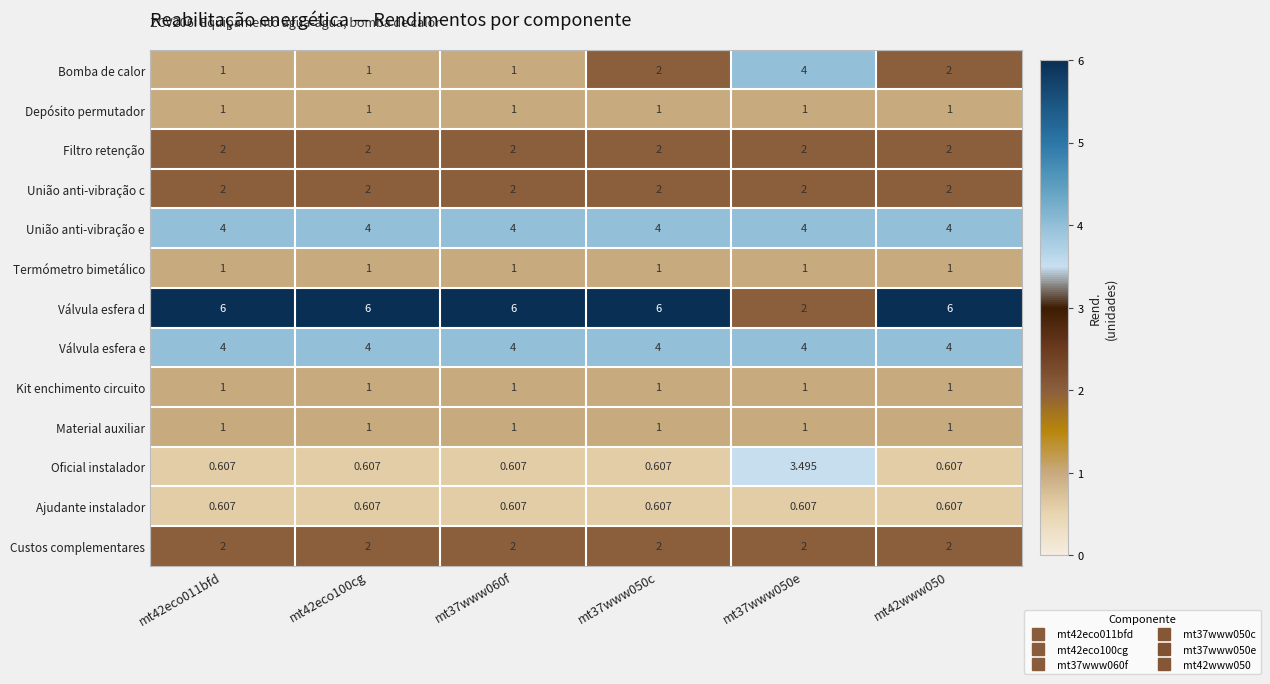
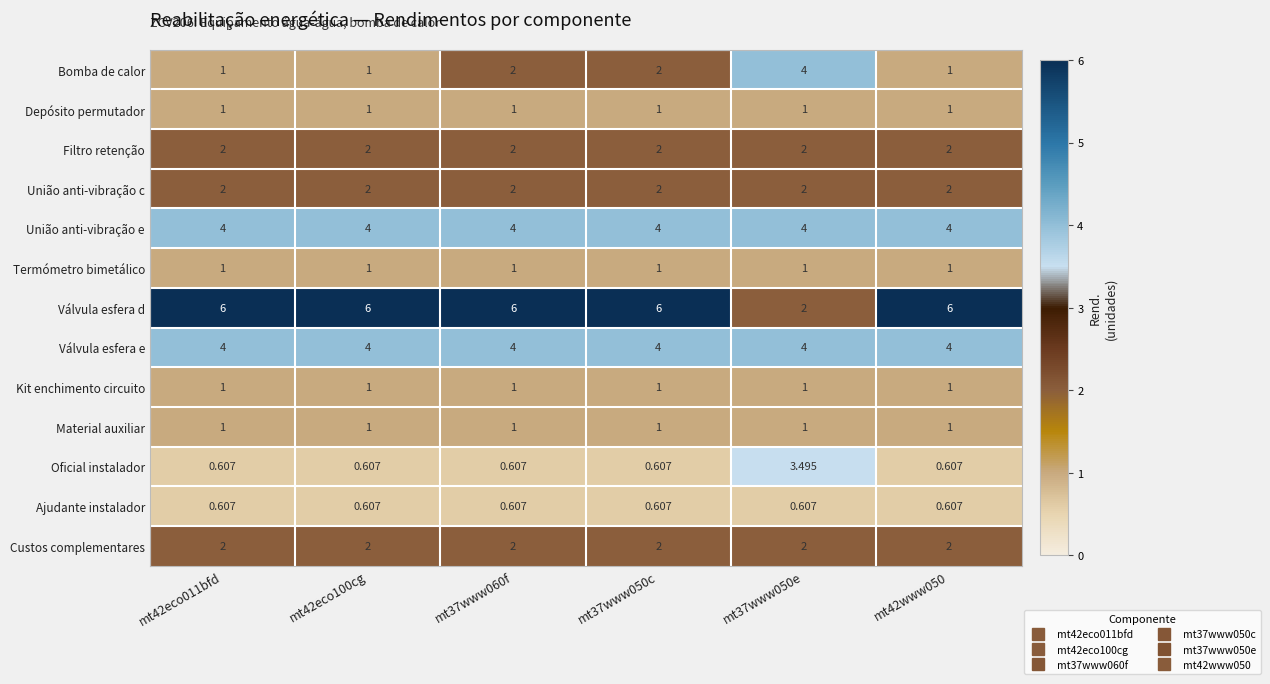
  {
    "Bomba de calor": {
      "mt42eco011bfd": 1,
      "mt42eco100cg": 1,
-     "mt37www060f": 1,
+     "mt37www060f": 2,
      "mt37www050c": 2,
      "mt37www050e": 4,
-     "mt42www050": 2
+     "mt42www050": 1
    },
    "Depósito permutador": {
      "mt42eco011bfd": 1,
      "mt42eco100cg": 1,
      "mt37www060f": 1,
      "mt37www050c": 1,
      "mt37www050e": 1,
      "mt42www050": 1
    },
    "Filtro retenção": {
      "mt42eco011bfd": 2,
      "mt42eco100cg": 2,
      "mt37www060f": 2,
      "mt37www050c": 2,
      "mt37www050e": 2,
      "mt42www050": 2
    },
    "União anti-vibração c": {
      "mt42eco011bfd": 2,
      "mt42eco100cg": 2,
      "mt37www060f": 2,
      "mt37www050c": 2,
      "mt37www050e": 2,
      "mt42www050": 2
    },
    "União anti-vibração e": {
      "mt42eco011bfd": 4,
      "mt42eco100cg": 4,
      "mt37www060f": 4,
      "mt37www050c": 4,
      "mt37www050e": 4,
      "mt42www050": 4
    },
    "Termómetro bimetálico": {
      "mt42eco011bfd": 1,
      "mt42eco100cg": 1,
      "mt37www060f": 1,
      "mt37www050c": 1,
      "mt37www050e": 1,
      "mt42www050": 1
    },
    "Válvula esfera d": {
      "mt42eco011bfd": 6,
      "mt42eco100cg": 6,
      "mt37www060f": 6,
      "mt37www050c": 6,
      "mt37www050e": 2,
      "mt42www050": 6
    },
    "Válvula esfera e": {
      "mt42eco011bfd": 4,
      "mt42eco100cg": 4,
      "mt37www060f": 4,
      "mt37www050c": 4,
      "mt37www050e": 4,
      "mt42www050": 4
    },
    "Kit enchimento circuito": {
      "mt42eco011bfd": 1,
      "mt42eco100cg": 1,
      "mt37www060f": 1,
      "mt37www050c": 1,
      "mt37www050e": 1,
      "mt42www050": 1
    },
    "Material auxiliar": {
      "mt42eco011bfd": 1,
      "mt42eco100cg": 1,
      "mt37www060f": 1,
      "mt37www050c": 1,
      "mt37www050e": 1,
      "mt42www050": 1
    },
    "Oficial instalador": {
      "mt42eco011bfd": 0.607,
      "mt42eco100cg": 0.607,
      "mt37www060f": 0.607,
      "mt37www050c": 0.607,
      "mt37www050e": 3.495,
      "mt42www050": 0.607
    },
    "Ajudante instalador": {
      "mt42eco011bfd": 0.607,
      "mt42eco100cg": 0.607,
      "mt37www060f": 0.607,
      "mt37www050c": 0.607,
      "mt37www050e": 0.607,
      "mt42www050": 0.607
    },
    "Custos complementares": {
      "mt42eco011bfd": 2,
      "mt42eco100cg": 2,
      "mt37www060f": 2,
      "mt37www050c": 2,
      "mt37www050e": 2,
      "mt42www050": 2
    }
  }
